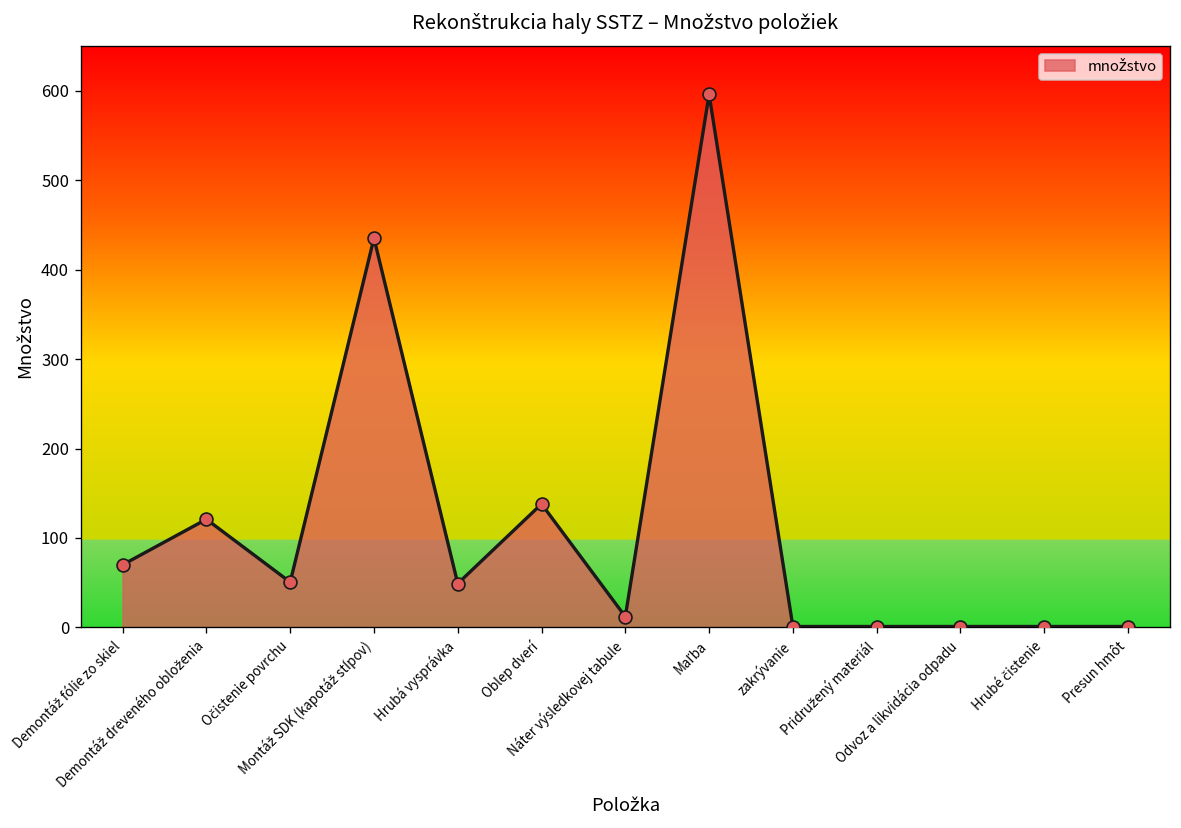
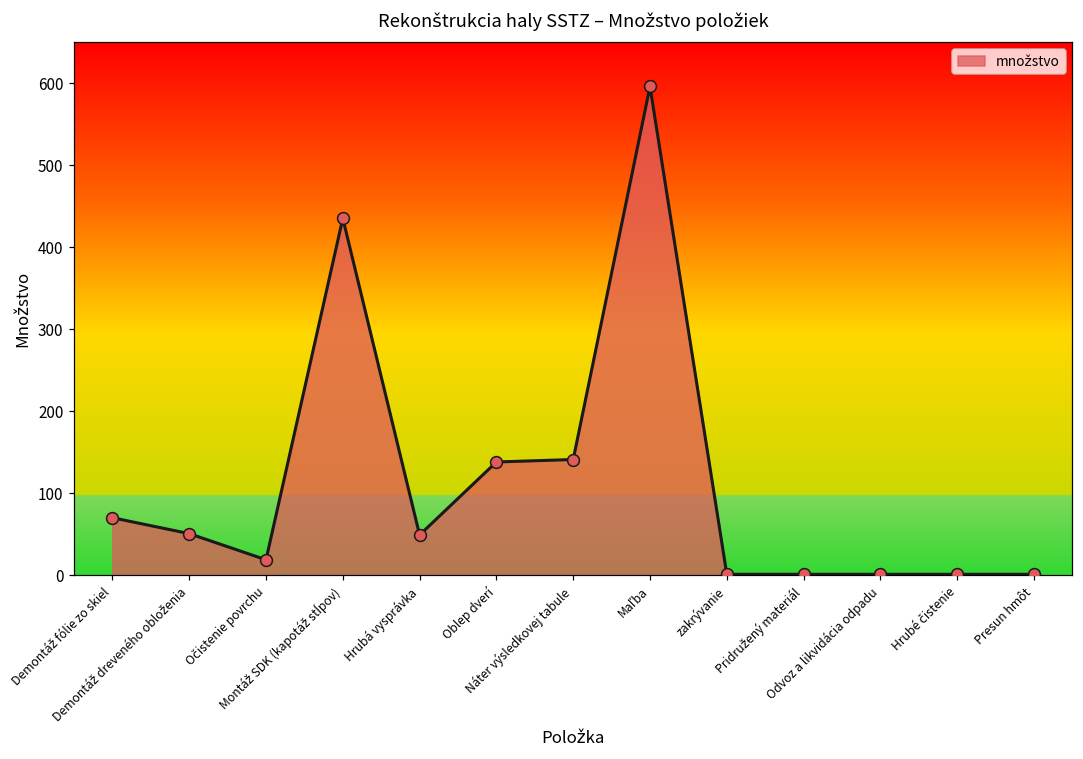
  {
    "Demontáž fólie zo skiel": 70,
-   "Demontáž dreveného obloženia": 120,
-   "Očistenie povrchu": 50,
+   "Demontáž dreveného obloženia": 50,
+   "Očistenie povrchu": 20,
    "Montáž SDK (kapotáž stĺpov)": 440,
    "Hrubá vysprávka": 50,
    "Oblep dverí": 140,
-   "Náter výsledkovej tabule": 10,
+   "Náter výsledkovej tabule": 140,
    "Maľba": 600,
    "zakrývanie": 0,
    "Pridružený materiál": 0,
    "Odvoz a likvidácia odpadu": 0,
    "Hrubé čistenie": 0,
    "Presun hmôt": 0
  }
